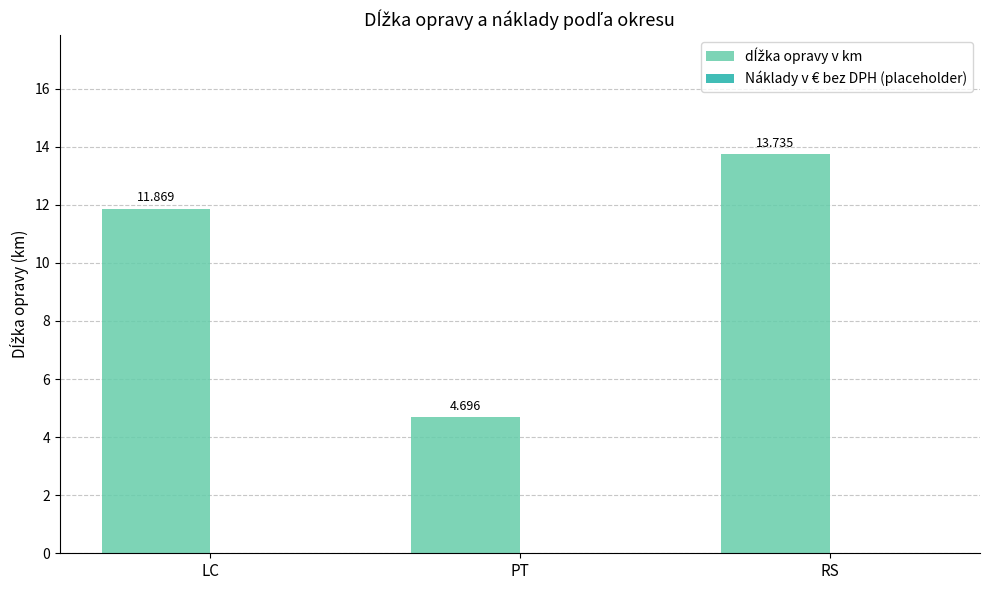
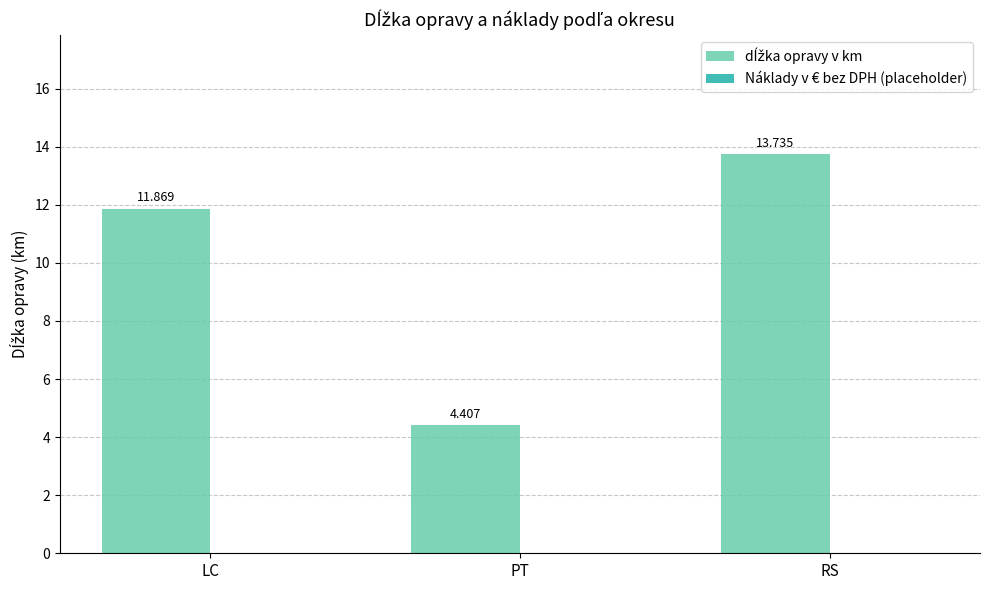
  {
    "dĺžka opravy v km": {
      "LC": 11.869,
-     "PT": 4.696,
+     "PT": 4.407,
      "RS": 13.735
    },
    "Náklady v € bez DPH (placeholder)": {
      "LC": 0.0,
      "PT": 0.0,
      "RS": 0.0
    }
  }
